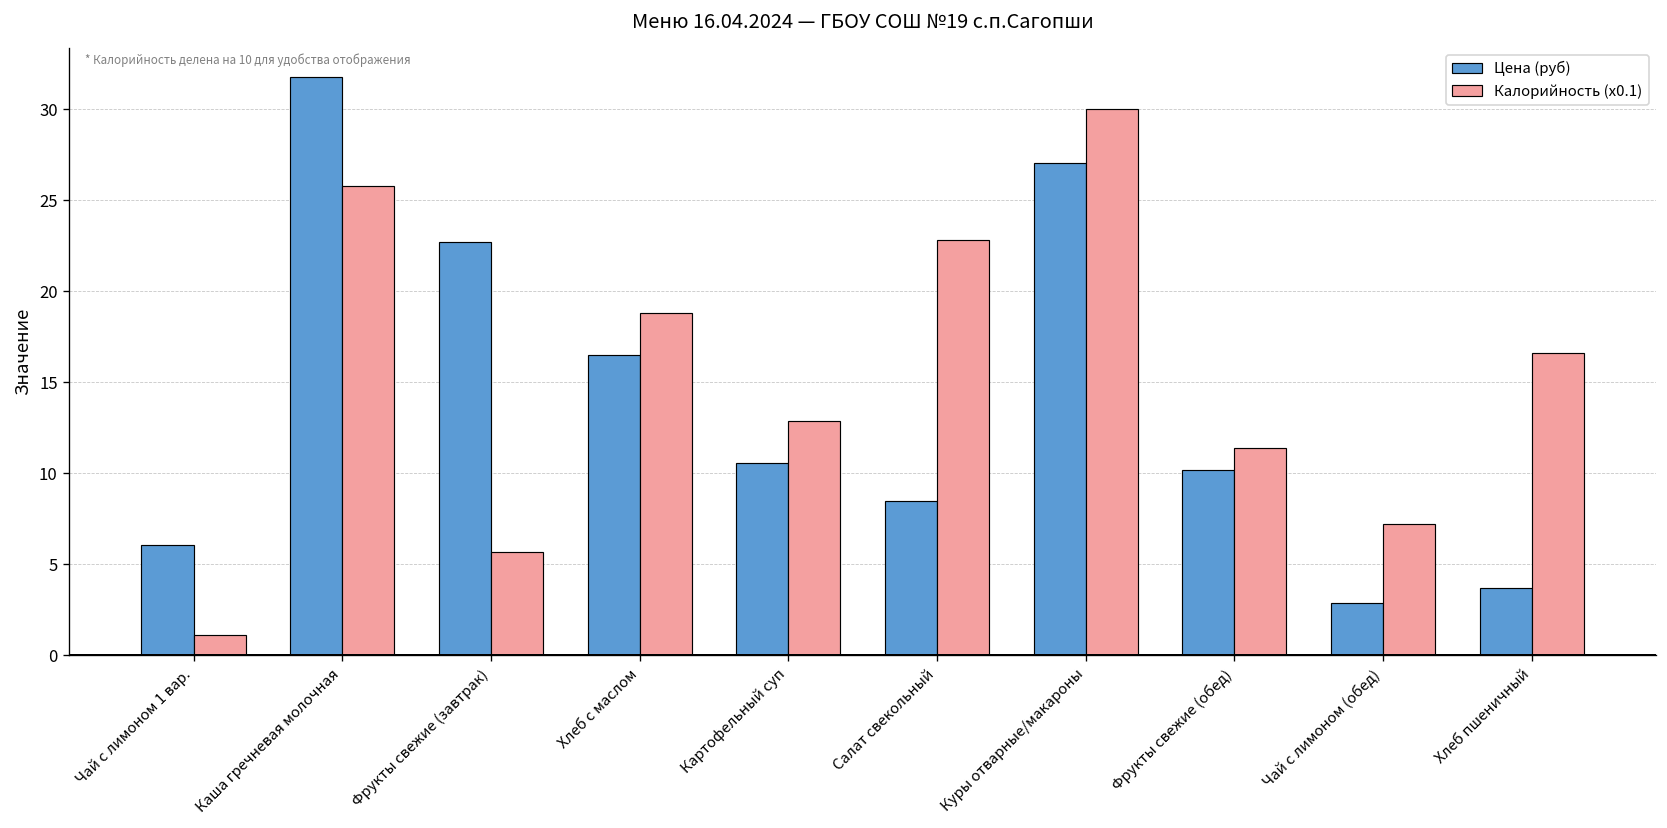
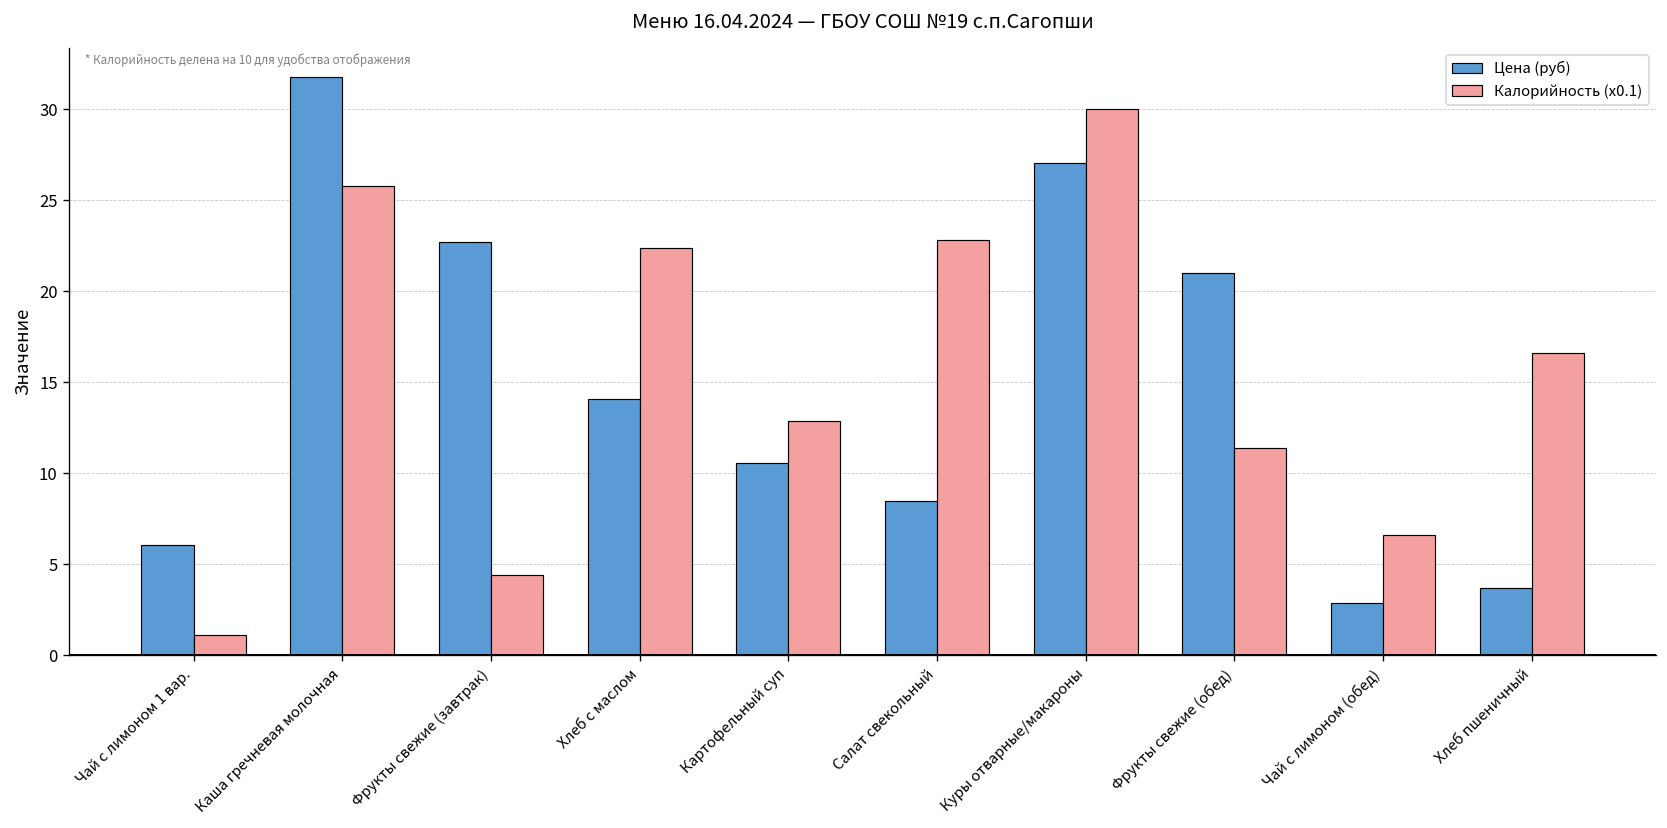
  {
    "Цена (руб)": {
      "Чай с лимоном 1 вар.": 6.1,
      "Фрукты свежие (завтрак)": 22.7,
-     "Хлеб с маслом": 16.5,
+     "Хлеб с маслом": 14.1,
      "Картофельный суп": 10.6,
      "Салат свекольный": 8.5,
      "Куры отварные/макароны": 27.1,
-     "Фрукты свежие (обед)": 10.2,
+     "Фрукты свежие (обед)": 21.0,
      "Чай с лимоном (обед)": 2.9,
      "Хлеб пшеничный": 3.7
    },
    "Калорийность (x0.1)": {
      "Чай с лимоном 1 вар.": 1.1,
      "Каша гречневая молочная": 25.8,
-     "Фрукты свежие (завтрак)": 5.7,
-     "Хлеб с маслом": 18.8,
+     "Фрукты свежие (завтрак)": 4.4,
+     "Хлеб с маслом": 22.4,
      "Картофельный суп": 12.9,
      "Салат свекольный": 22.8,
      "Куры отварные/макароны": 30.0,
      "Фрукты свежие (обед)": 11.4,
-     "Чай с лимоном (обед)": 7.2,
+     "Чай с лимоном (обед)": 6.6,
      "Хлеб пшеничный": 16.6
    }
  }
